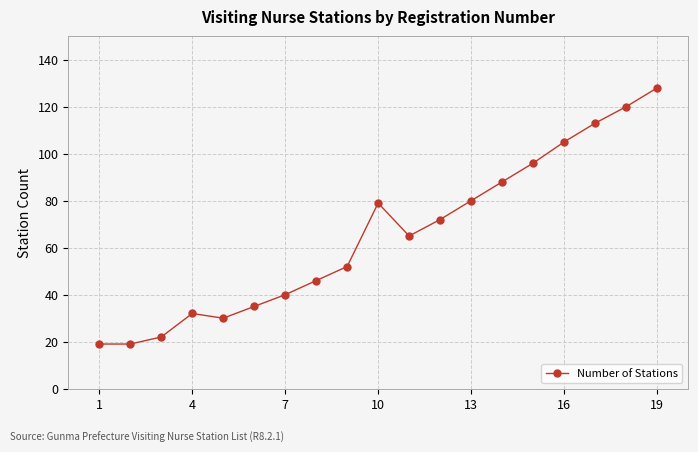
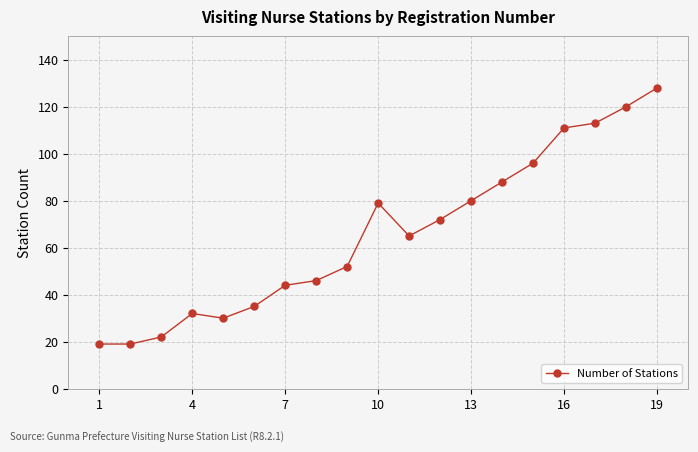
  {
    "1": 19,
    "4": 32,
-   "7": 40,
+   "7": 44,
    "10": 79,
    "13": 80,
-   "16": 105,
+   "16": 111,
    "19": 128
  }
